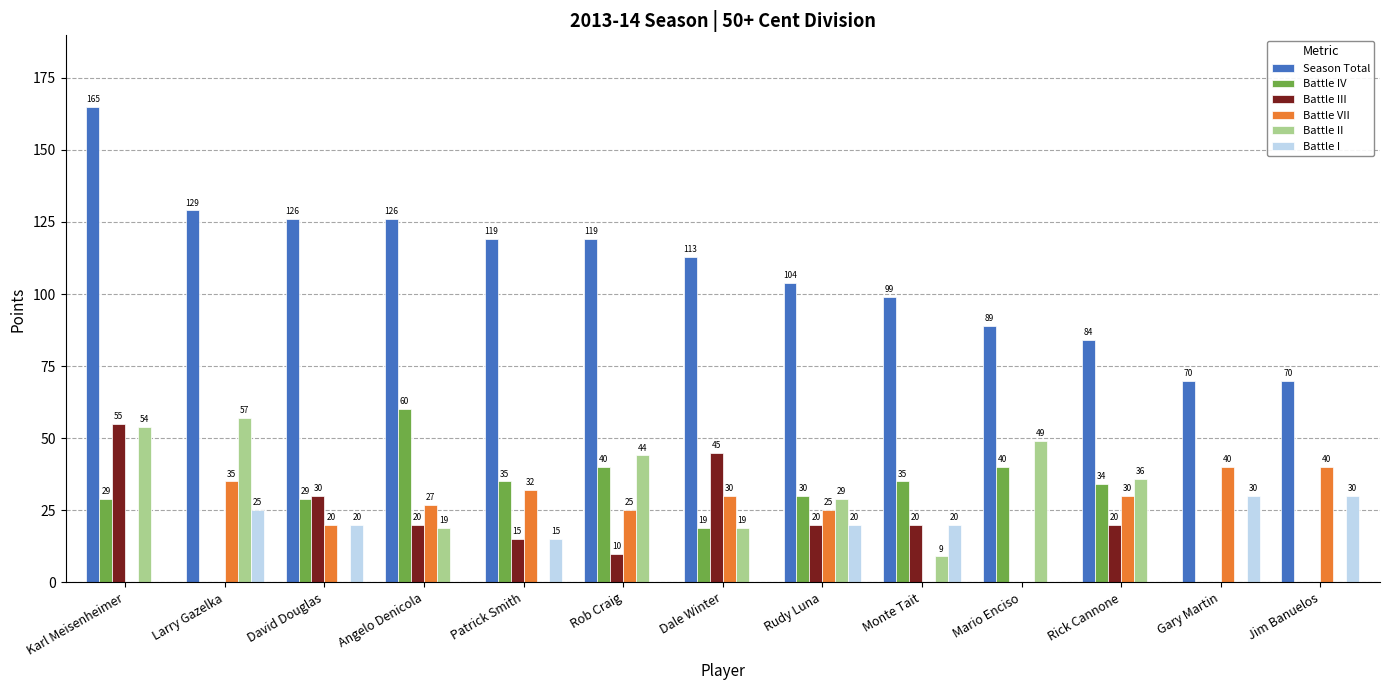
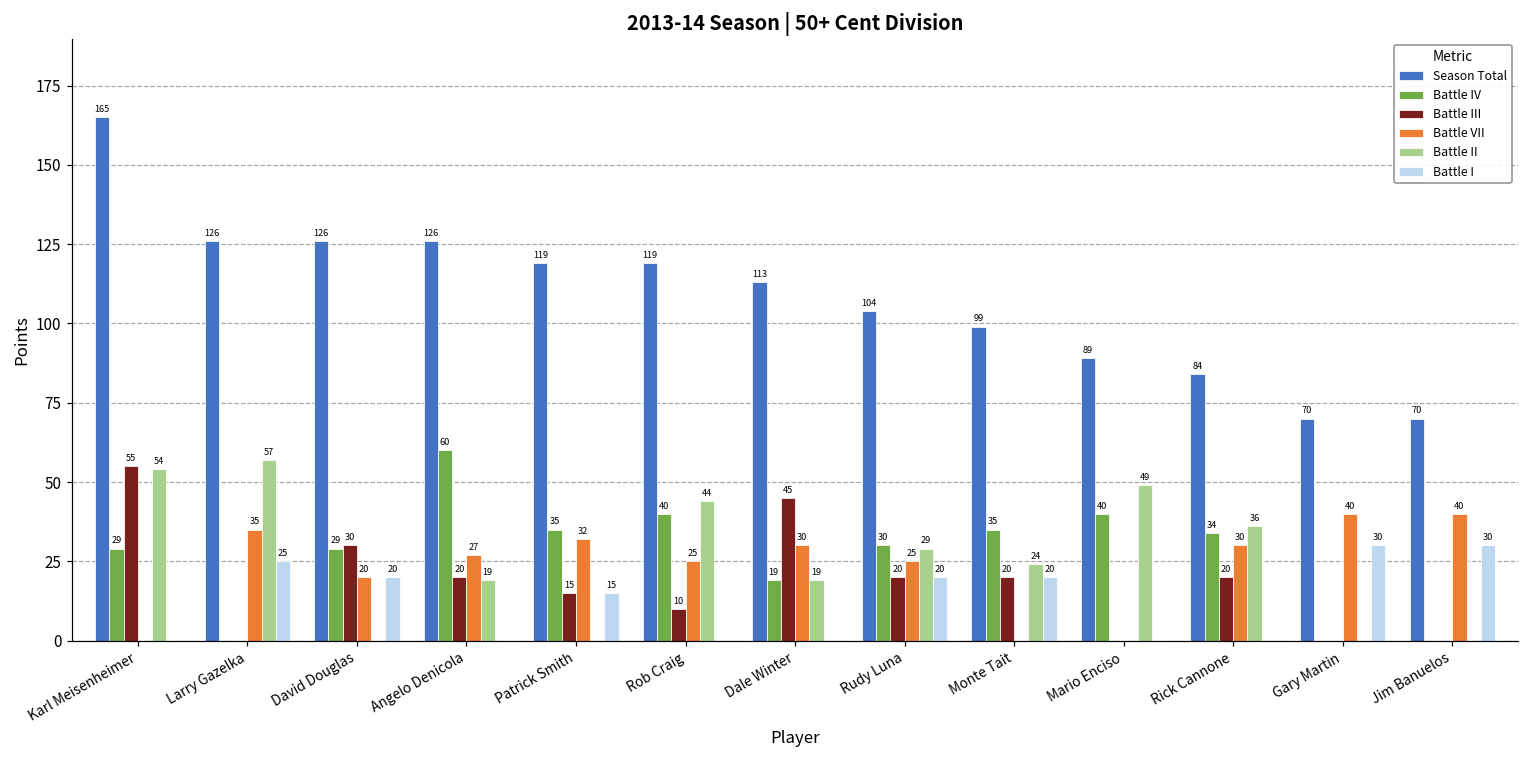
  {
    "Season Total": {
      "Karl Meisenheimer": 165,
-     "Larry Gazelka": 129,
+     "Larry Gazelka": 126,
      "David Douglas": 126,
      "Angelo Denicola": 126,
      "Patrick Smith": 119,
      "Rob Craig": 119,
      "Dale Winter": 113,
      "Rudy Luna": 104,
      "Monte Tait": 99,
      "Mario Enciso": 89,
      "Rick Cannone": 84,
      "Gary Martin": 70,
      "Jim Banuelos": 70
    },
    "Battle IV": {
      "Karl Meisenheimer": 29,
      "David Douglas": 29,
      "Angelo Denicola": 60,
      "Patrick Smith": 35,
      "Rob Craig": 40,
      "Dale Winter": 19,
      "Rudy Luna": 30,
      "Monte Tait": 35,
      "Mario Enciso": 40,
      "Rick Cannone": 34
    },
    "Battle III": {
      "Karl Meisenheimer": 55,
      "David Douglas": 30,
      "Angelo Denicola": 20,
      "Patrick Smith": 15,
      "Rob Craig": 10,
      "Dale Winter": 45,
      "Rudy Luna": 20,
      "Monte Tait": 20,
      "Rick Cannone": 20
    },
    "Battle VII": {
      "Larry Gazelka": 35,
      "David Douglas": 20,
      "Angelo Denicola": 27,
      "Patrick Smith": 32,
      "Rob Craig": 25,
      "Dale Winter": 30,
      "Rudy Luna": 25,
      "Rick Cannone": 30,
      "Gary Martin": 40,
      "Jim Banuelos": 40
    },
    "Battle II": {
      "Karl Meisenheimer": 54,
      "Larry Gazelka": 57,
      "Angelo Denicola": 19,
      "Rob Craig": 44,
      "Dale Winter": 19,
      "Rudy Luna": 29,
-     "Monte Tait": 9,
+     "Monte Tait": 24,
      "Mario Enciso": 49,
      "Rick Cannone": 36
    },
    "Battle I": {
      "Larry Gazelka": 25,
      "David Douglas": 20,
      "Patrick Smith": 15,
      "Rudy Luna": 20,
      "Monte Tait": 20,
      "Gary Martin": 30,
      "Jim Banuelos": 30
    }
  }
